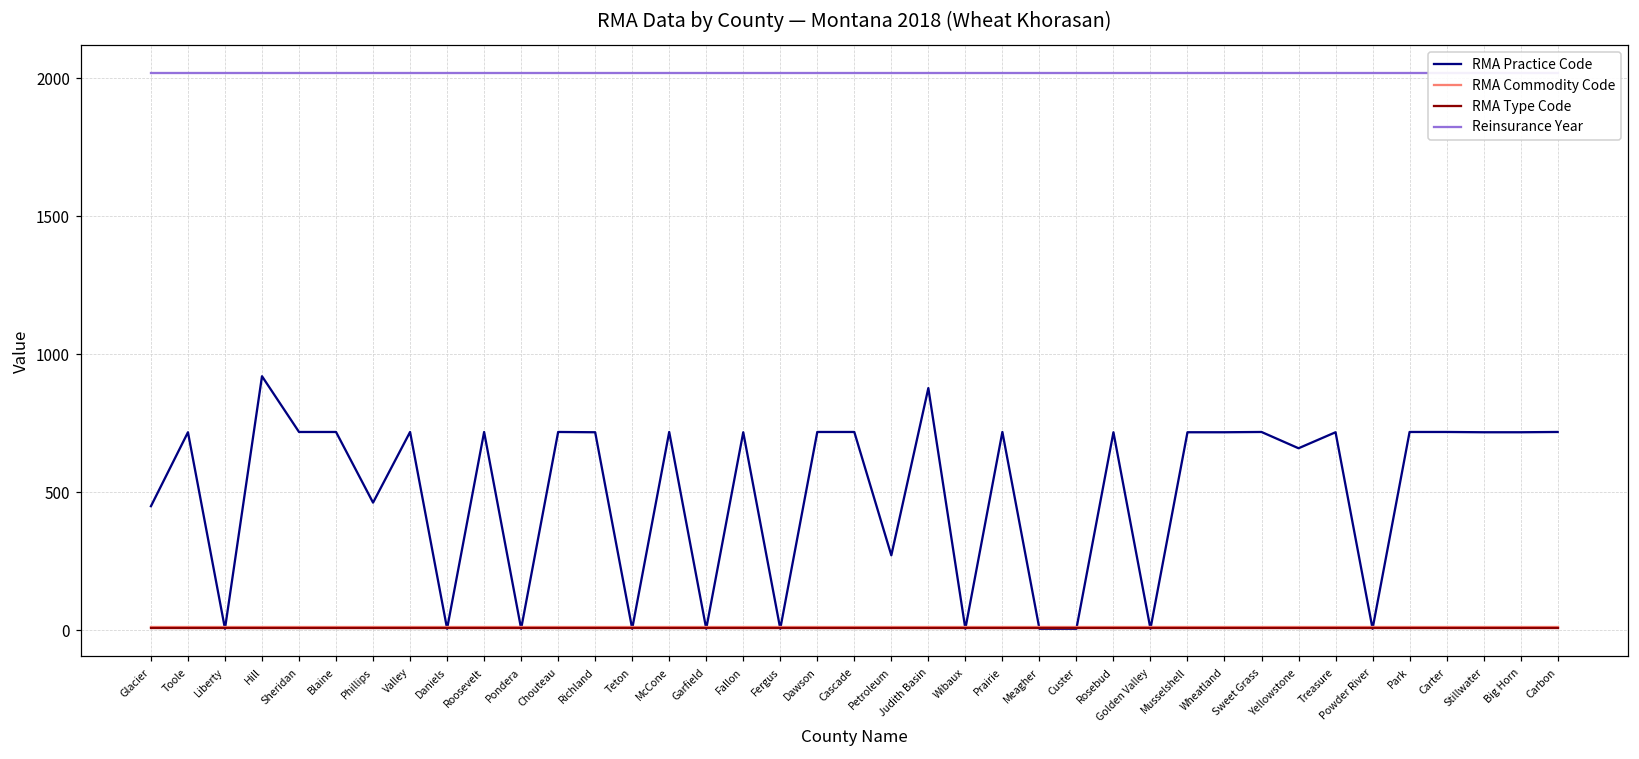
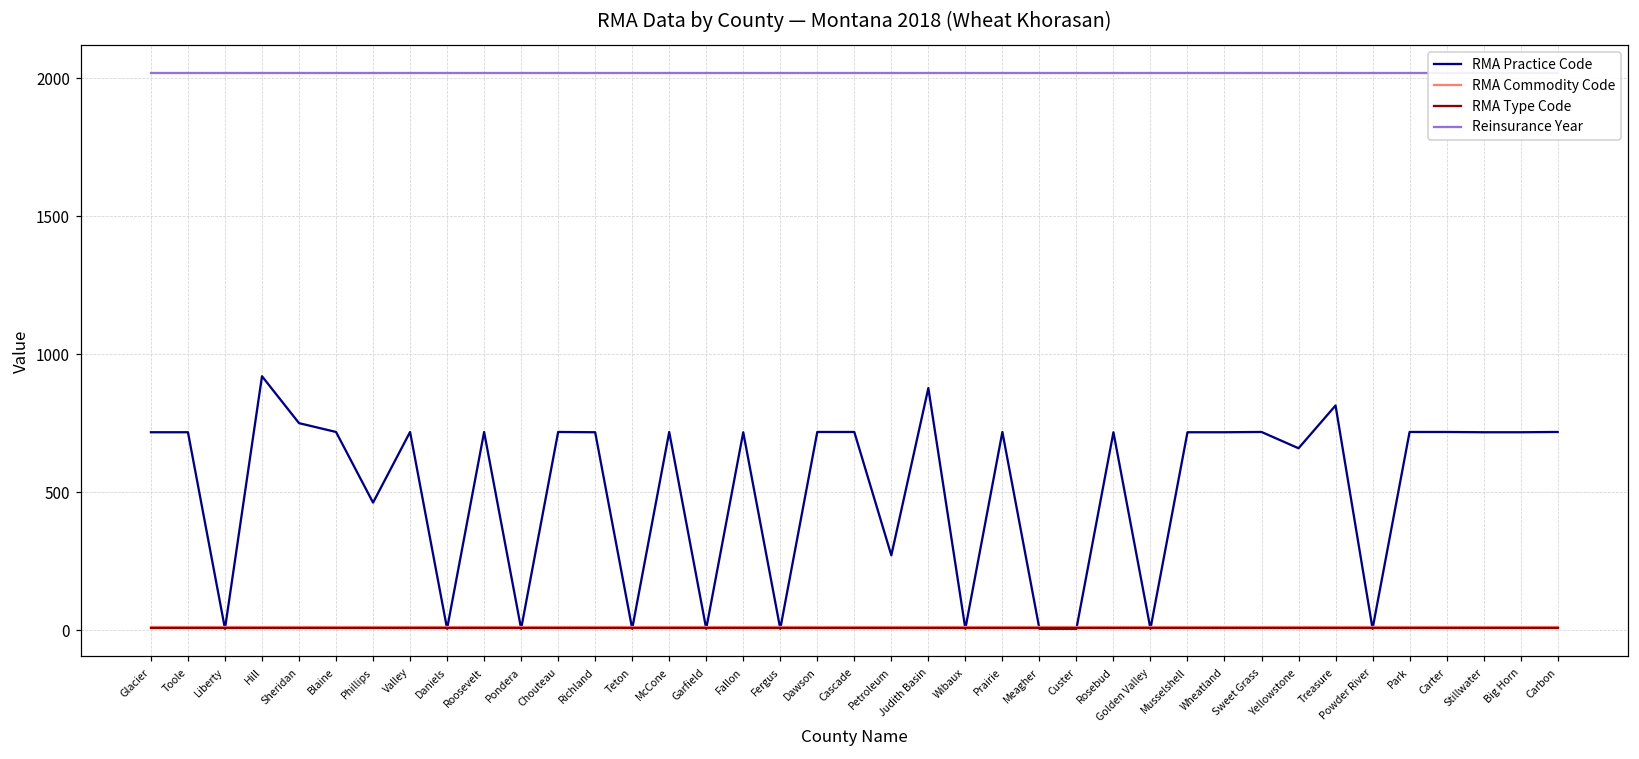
  {
    "RMA Practice Code": {
-     "Glacier": 450,
+     "Glacier": 720,
      "Toole": 720,
      "Hill": 920,
-     "Sheridan": 720,
+     "Sheridan": 750,
      "Blaine": 720,
      "Phillips": 460,
      "Valley": 720,
      "Roosevelt": 720,
      "Chouteau": 720,
      "Richland": 720,
      "McCone": 720,
      "Fallon": 720,
      "Dawson": 720,
      "Cascade": 720,
      "Petroleum": 270,
      "Judith Basin": 880,
      "Prairie": 720,
      "Rosebud": 720,
      "Musselshell": 720,
      "Wheatland": 720,
      "Sweet Grass": 720,
      "Yellowstone": 660,
-     "Treasure": 720,
+     "Treasure": 810,
      "Park": 720,
      "Carter": 720,
      "Stillwater": 720,
      "Big Horn": 720,
      "Carbon": 720
    },
    "Reinsurance Year": {
      "Glacier": 2020,
      "Toole": 2020,
      "Liberty": 2020,
      "Hill": 2020,
      "Sheridan": 2020,
      "Blaine": 2020,
      "Phillips": 2020,
      "Valley": 2020,
      "Daniels": 2020,
      "Roosevelt": 2020,
      "Pondera": 2020,
      "Chouteau": 2020,
      "Richland": 2020,
      "Teton": 2020,
      "McCone": 2020,
      "Garfield": 2020,
      "Fallon": 2020,
      "Fergus": 2020,
      "Dawson": 2020,
      "Cascade": 2020,
      "Petroleum": 2020,
      "Judith Basin": 2020,
      "Wibaux": 2020,
      "Prairie": 2020,
      "Meagher": 2020,
      "Custer": 2020,
      "Rosebud": 2020,
      "Golden Valley": 2020,
      "Musselshell": 2020,
      "Wheatland": 2020,
      "Sweet Grass": 2020,
      "Yellowstone": 2020,
      "Treasure": 2020,
      "Powder River": 2020,
      "Park": 2020
    }
  }
